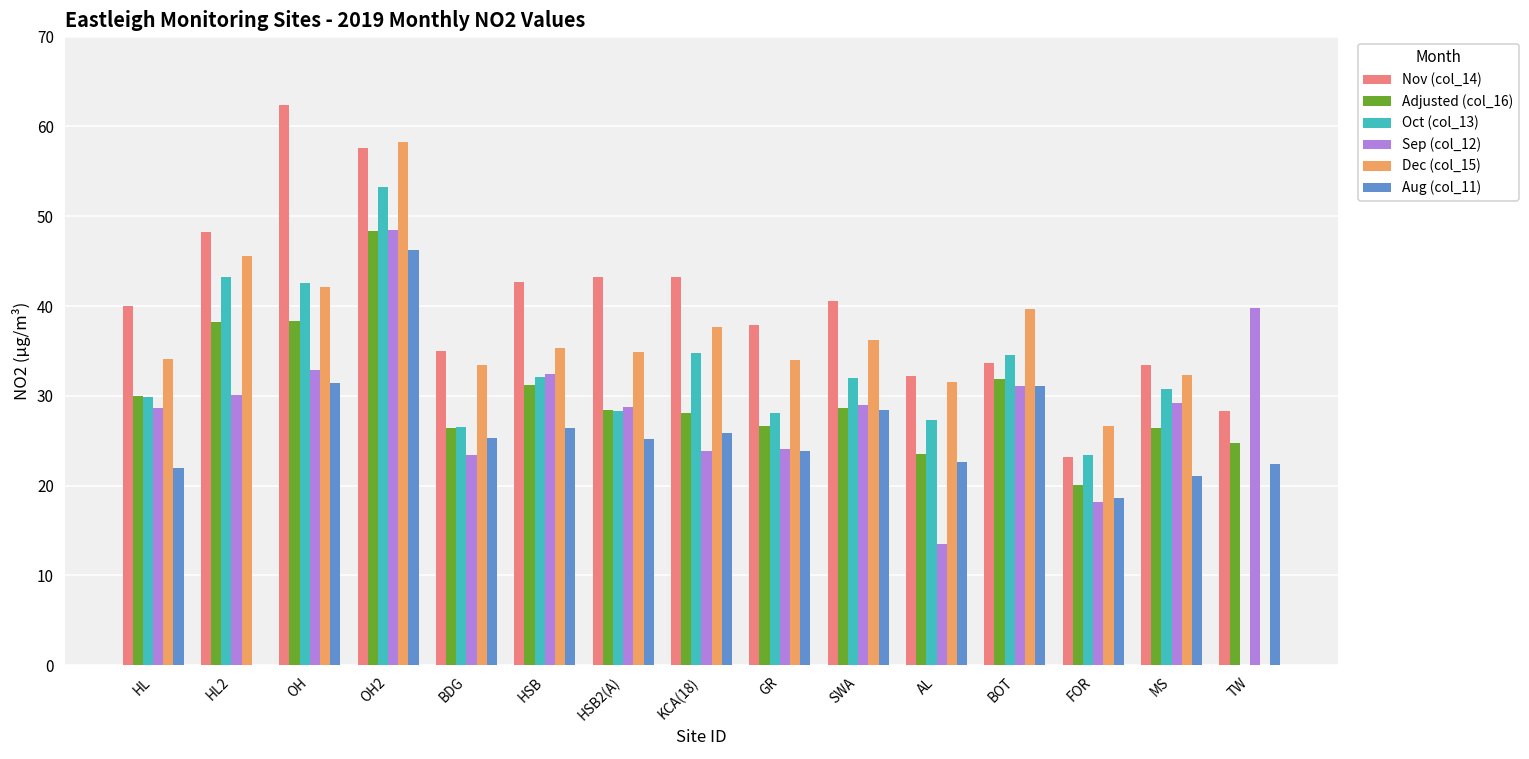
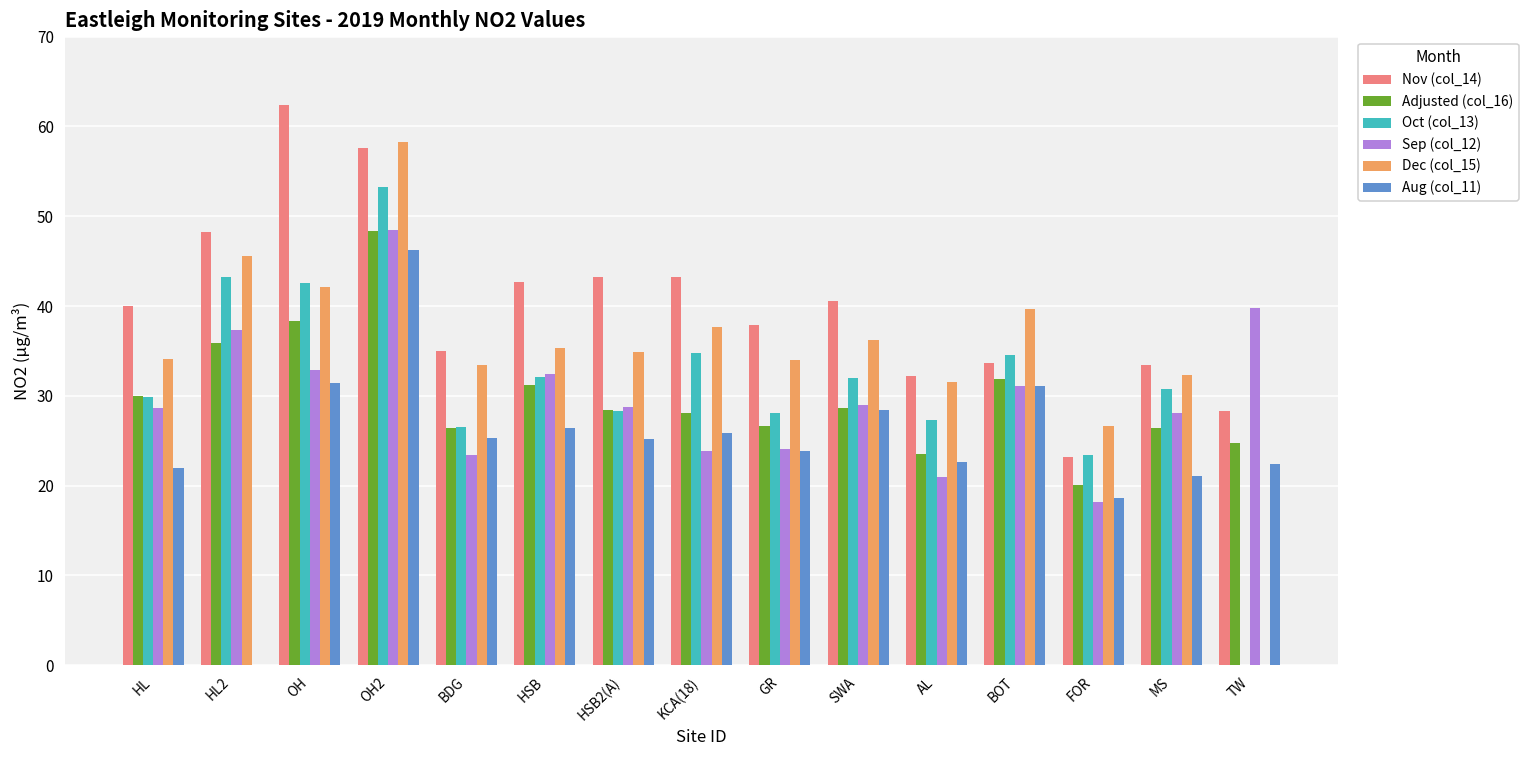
  {
    "Adjusted (col_16)": {
      "HL": 30,
-     "HL2": 38,
+     "HL2": 36,
      "OH": 38,
      "OH2": 48,
      "BDG": 26,
      "HSB": 31,
      "HSB2(A)": 28,
      "KCA(18)": 28,
      "GR": 27,
      "SWA": 29,
      "AL": 24,
      "BOT": 32,
      "FOR": 20,
      "MS": 26,
      "TW": 25
    },
    "Sep (col_12)": {
      "HL": 29,
-     "HL2": 30,
+     "HL2": 37,
      "OH": 33,
      "OH2": 48,
      "BDG": 23,
      "HSB": 32,
      "HSB2(A)": 29,
      "KCA(18)": 24,
      "GR": 24,
      "SWA": 29,
-     "AL": 13,
+     "AL": 21,
      "BOT": 31,
      "FOR": 18,
-     "MS": 29,
+     "MS": 28,
      "TW": 40
    }
  }
